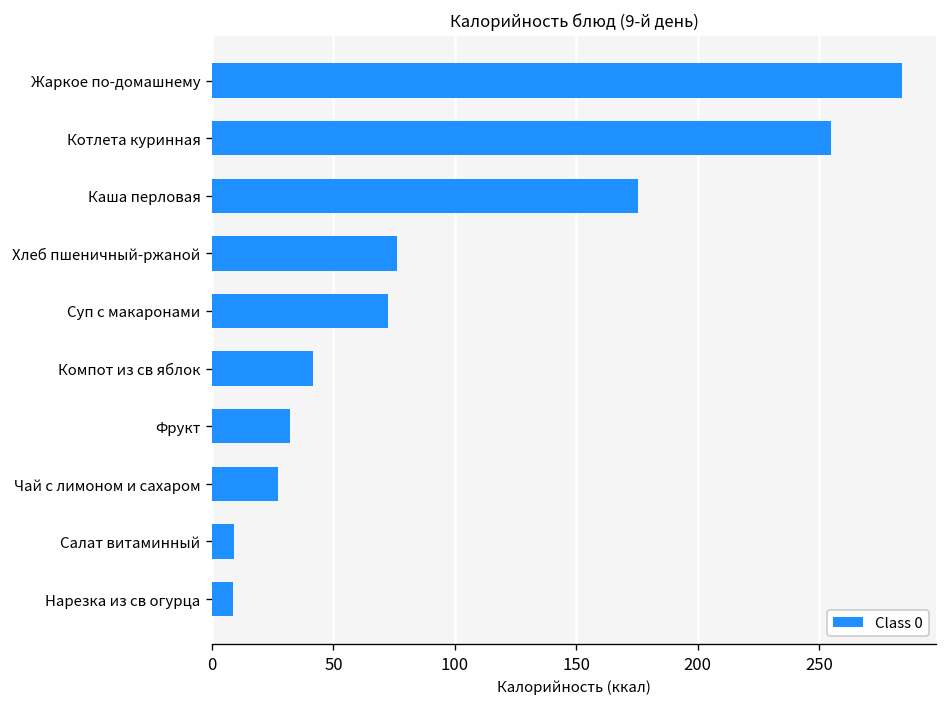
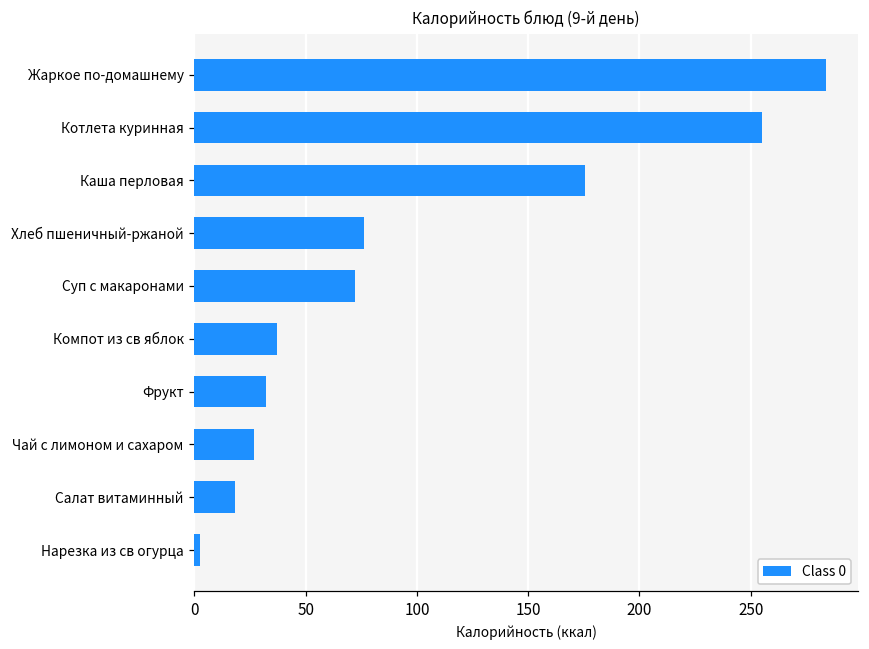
  {
    "Жаркое по-домашнему": 284,
    "Котлета куринная": 255,
    "Каша перловая": 175,
    "Хлеб пшеничный-ржаной": 76,
    "Суп с макаронами": 72,
-   "Компот из св яблок": 42,
+   "Компот из св яблок": 37,
    "Фрукт": 32,
    "Чай с лимоном и сахаром": 27,
-   "Салат витаминный": 9,
-   "Нарезка из св огурца": 9
+   "Салат витаминный": 18,
+   "Нарезка из св огурца": 3
  }
